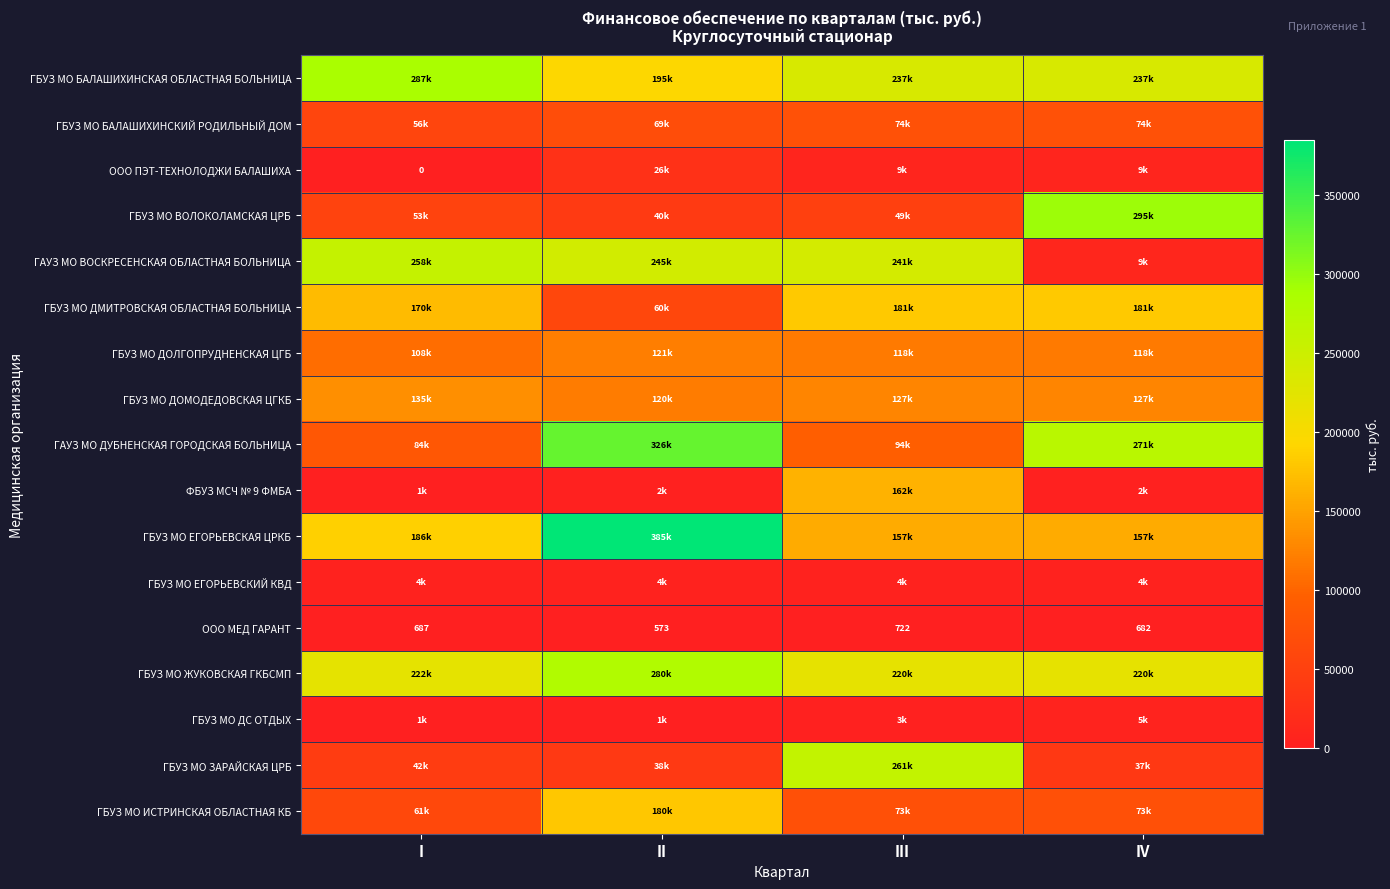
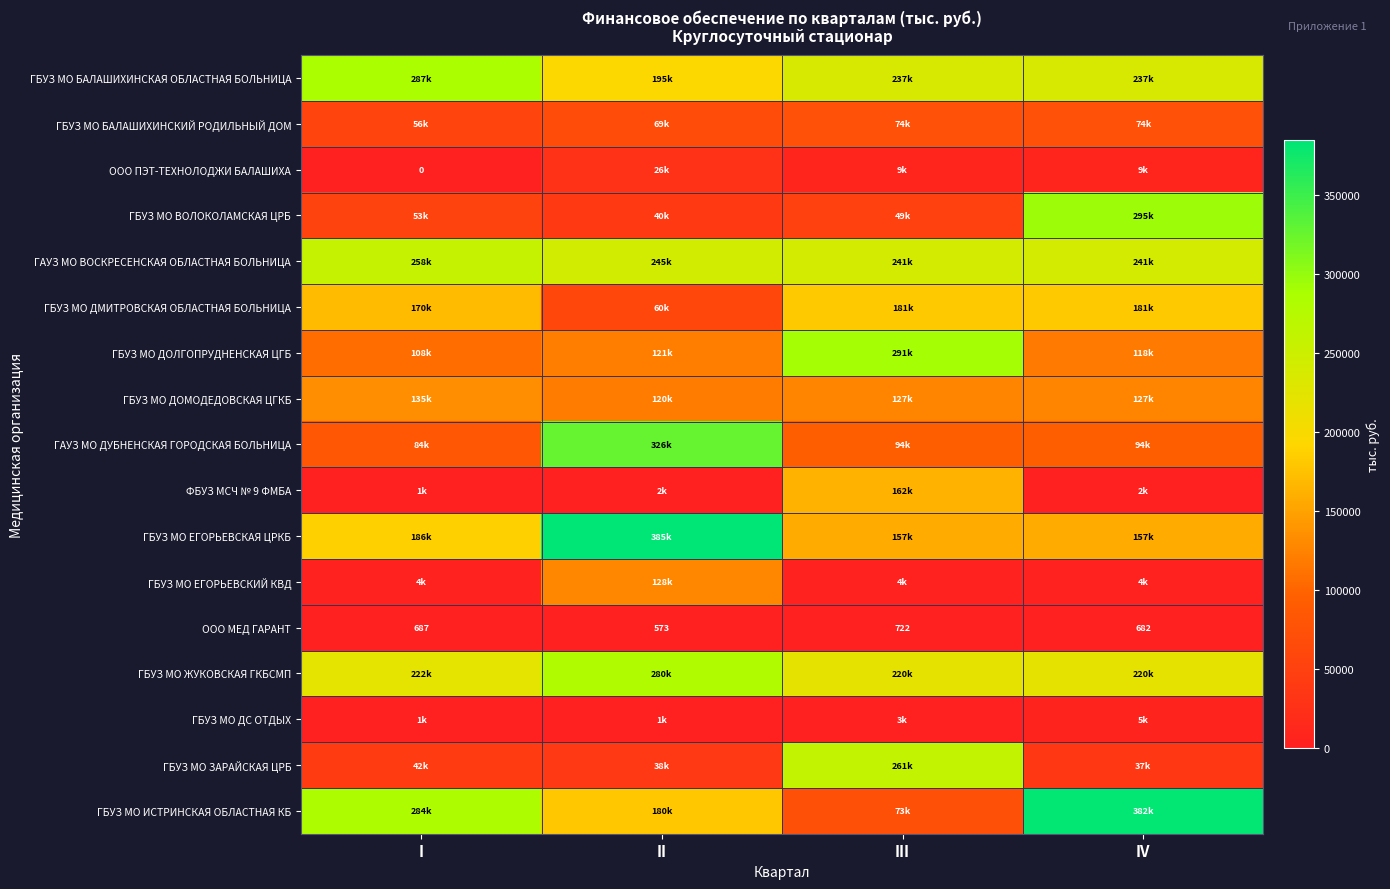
  {
    "ГБУЗ МО БАЛАШИХИНСКАЯ ОБЛАСТНАЯ БОЛЬНИЦА": {
      "I": "287k",
      "II": "195k",
      "III": "237k",
      "IV": "237k"
    },
    "ГБУЗ МО БАЛАШИХИНСКИЙ РОДИЛЬНЫЙ ДОМ": {
      "I": "56k",
      "II": "69k",
      "III": "74k",
      "IV": "74k"
    },
    "ООО ПЭТ-ТЕХНОЛОДЖИ БАЛАШИХА": {
      "I": "0",
      "II": "26k",
      "III": "9k",
      "IV": "9k"
    },
    "ГБУЗ МО ВОЛОКОЛАМСКАЯ ЦРБ": {
      "I": "53k",
      "II": "40k",
      "III": "49k",
      "IV": "295k"
    },
    "ГАУЗ МО ВОСКРЕСЕНСКАЯ ОБЛАСТНАЯ БОЛЬНИЦА": {
      "I": "258k",
      "II": "245k",
      "III": "241k",
-     "IV": "9k"
+     "IV": "241k"
    },
    "ГБУЗ МО ДМИТРОВСКАЯ ОБЛАСТНАЯ БОЛЬНИЦА": {
      "I": "170k",
      "II": "60k",
      "III": "181k",
      "IV": "181k"
    },
    "ГБУЗ МО ДОЛГОПРУДНЕНСКАЯ ЦГБ": {
      "I": "108k",
      "II": "121k",
-     "III": "118k",
+     "III": "291k",
      "IV": "118k"
    },
    "ГБУЗ МО ДОМОДЕДОВСКАЯ ЦГКБ": {
      "I": "135k",
      "II": "120k",
      "III": "127k",
      "IV": "127k"
    },
    "ГАУЗ МО ДУБНЕНСКАЯ ГОРОДСКАЯ БОЛЬНИЦА": {
      "I": "84k",
      "II": "326k",
      "III": "94k",
-     "IV": "271k"
+     "IV": "94k"
    },
    "ФБУЗ МСЧ № 9 ФМБА": {
      "I": "1k",
      "II": "2k",
      "III": "162k",
      "IV": "2k"
    },
    "ГБУЗ МО ЕГОРЬЕВСКАЯ ЦРКБ": {
      "I": "186k",
      "II": "385k",
      "III": "157k",
      "IV": "157k"
    },
    "ГБУЗ МО ЕГОРЬЕВСКИЙ КВД": {
      "I": "4k",
-     "II": "4k",
+     "II": "128k",
      "III": "4k",
      "IV": "4k"
    },
    "ООО МЕД ГАРАНТ": {
      "I": "687",
      "II": "573",
      "III": "722",
      "IV": "682"
    },
    "ГБУЗ МО ЖУКОВСКАЯ ГКБСМП": {
      "I": "222k",
      "II": "280k",
      "III": "220k",
      "IV": "220k"
    },
    "ГБУЗ МО ДС ОТДЫХ": {
      "I": "1k",
      "II": "1k",
      "III": "3k",
      "IV": "5k"
    },
    "ГБУЗ МО ЗАРАЙСКАЯ ЦРБ": {
      "I": "42k",
      "II": "38k",
      "III": "261k",
      "IV": "37k"
    },
    "ГБУЗ МО ИСТРИНСКАЯ ОБЛАСТНАЯ КБ": {
-     "I": "61k",
+     "I": "284k",
      "II": "180k",
      "III": "73k",
-     "IV": "73k"
+     "IV": "382k"
    }
  }
